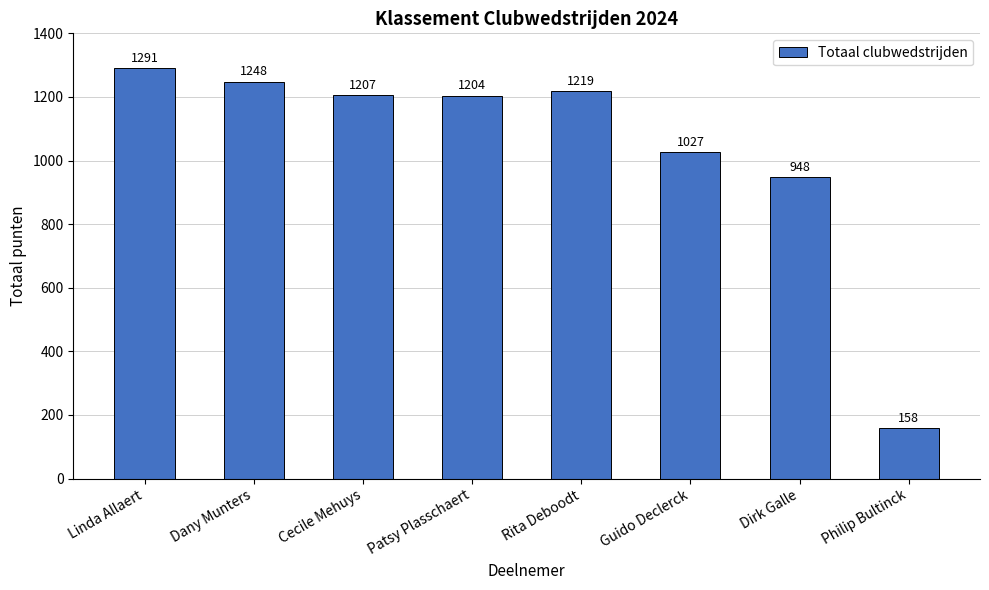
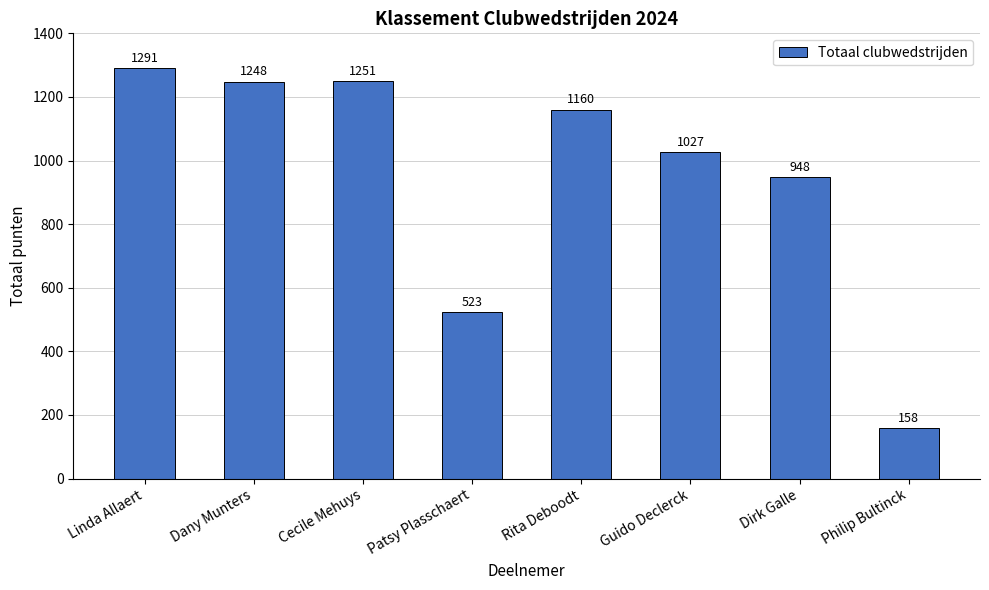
  {
    "Linda Allaert": 1291,
    "Dany Munters": 1248,
-   "Cecile Mehuys": 1207,
-   "Patsy Plasschaert": 1204,
-   "Rita Deboodt": 1219,
+   "Cecile Mehuys": 1251,
+   "Patsy Plasschaert": 523,
+   "Rita Deboodt": 1160,
    "Guido Declerck": 1027,
    "Dirk Galle": 948,
    "Philip Bultinck": 158
  }
